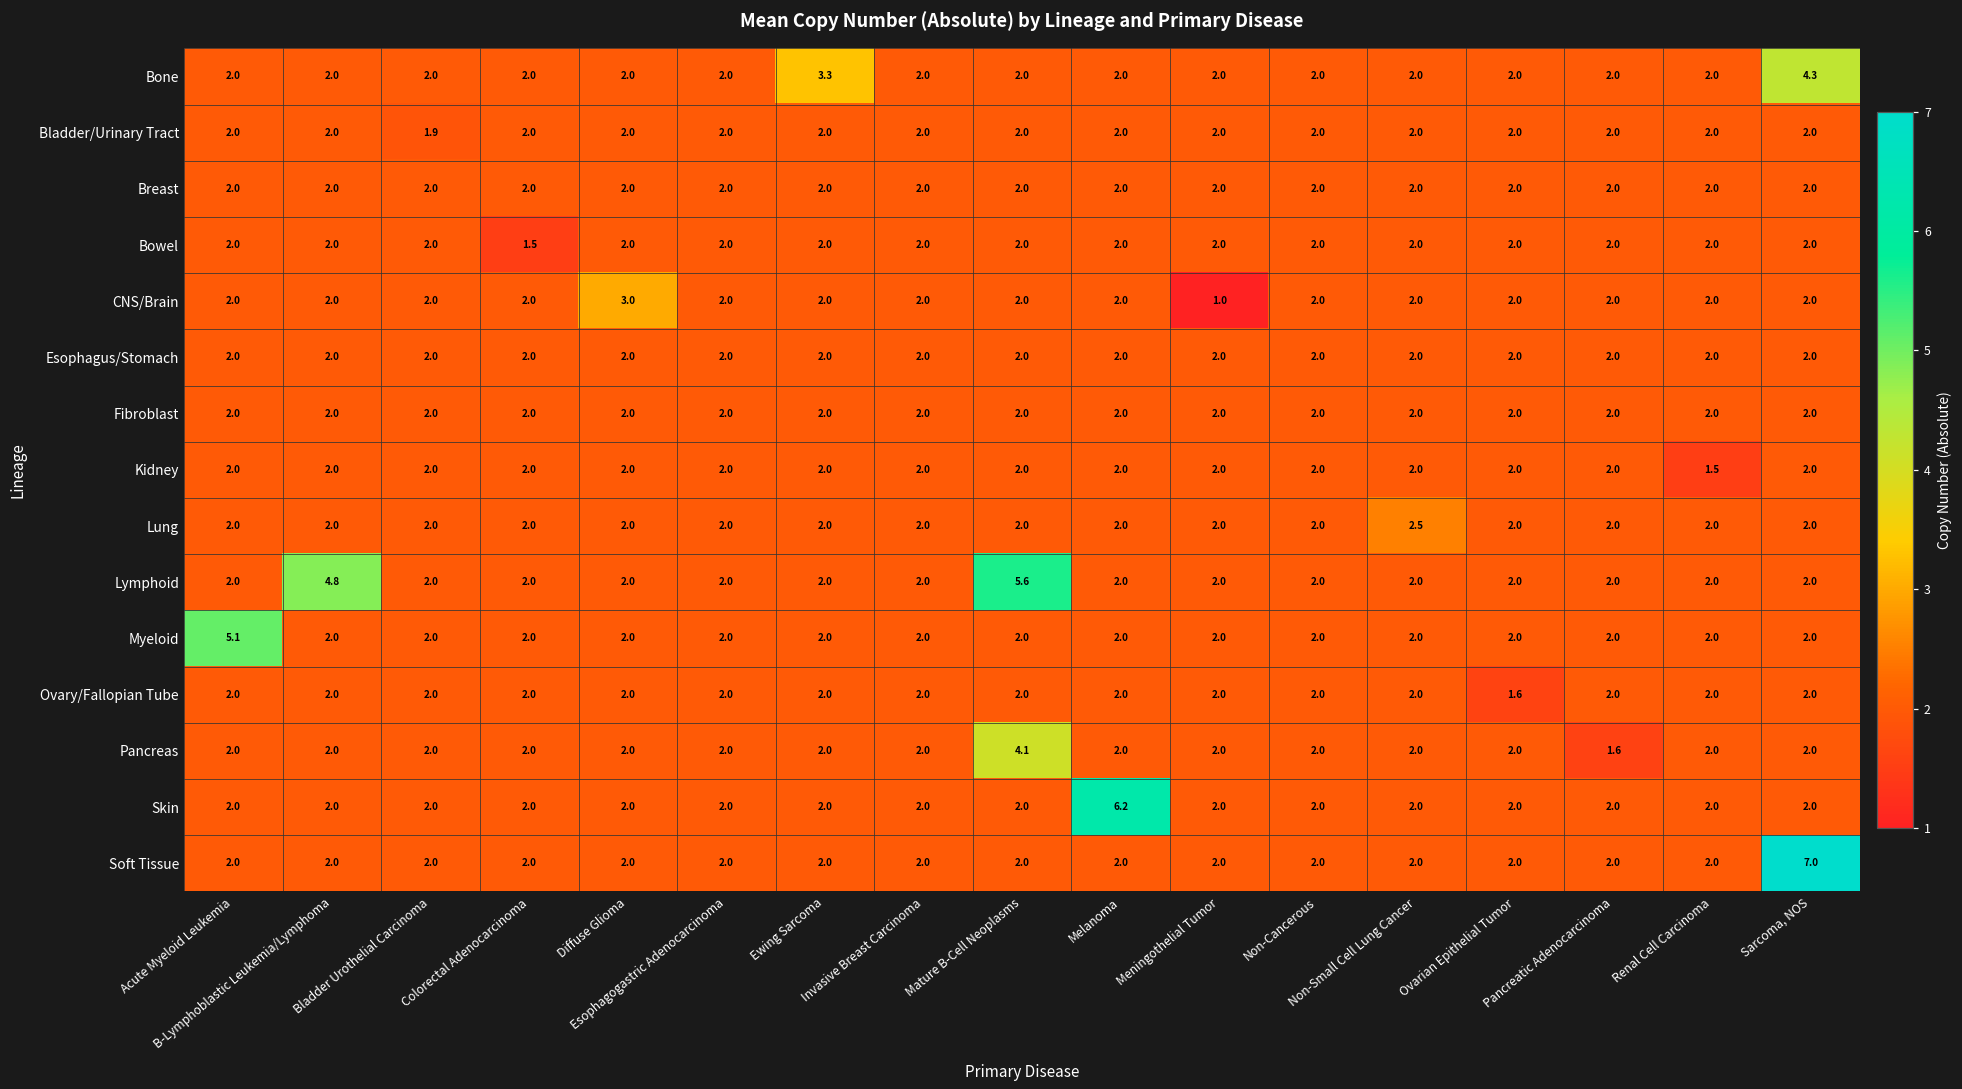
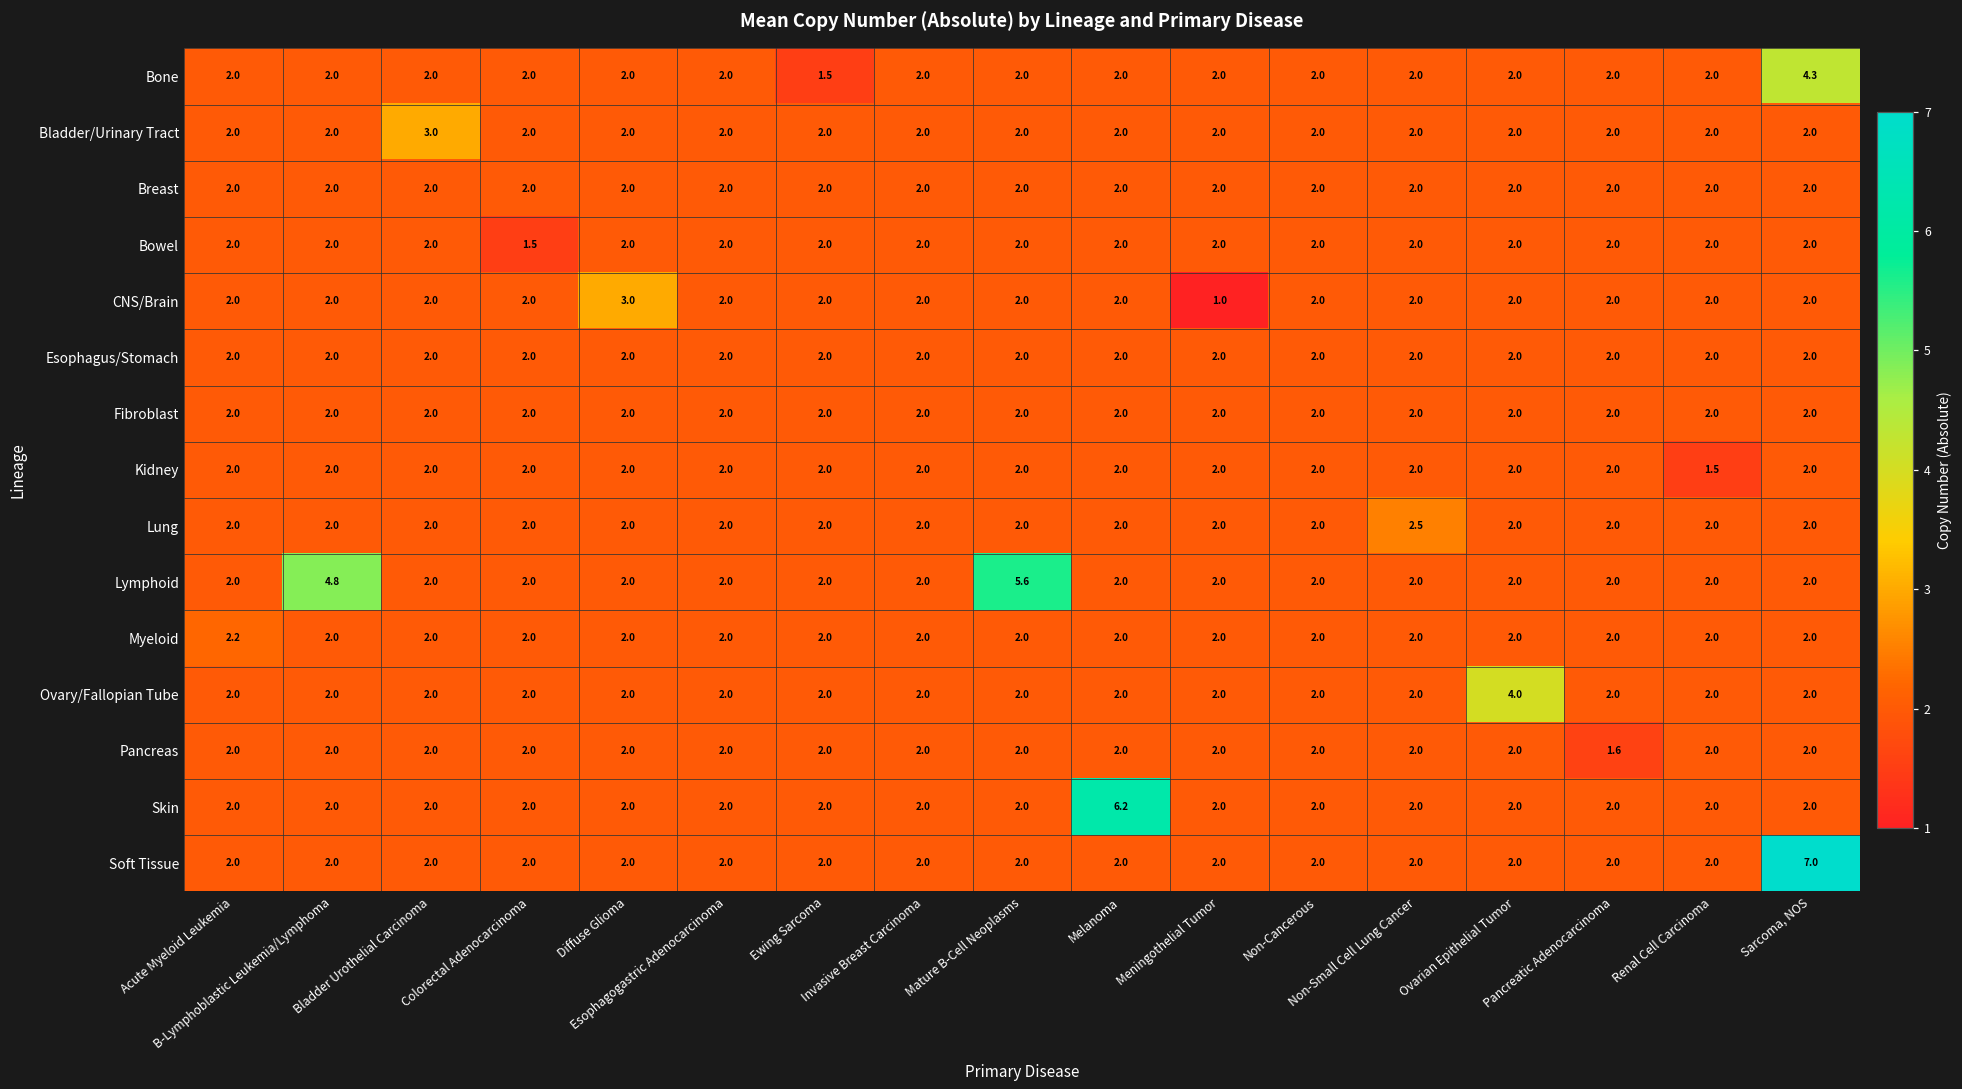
  {
    "Bone": {
      "Acute Myeloid Leukemia": 2.0,
      "B-Lymphoblastic Leukemia/Lymphoma": 2.0,
      "Bladder Urothelial Carcinoma": 2.0,
      "Colorectal Adenocarcinoma": 2.0,
      "Diffuse Glioma": 2.0,
      "Esophagogastric Adenocarcinoma": 2.0,
-     "Ewing Sarcoma": 3.3,
+     "Ewing Sarcoma": 1.5,
      "Invasive Breast Carcinoma": 2.0,
      "Mature B-Cell Neoplasms": 2.0,
      "Melanoma": 2.0,
      "Meningothelial Tumor": 2.0,
      "Non-Cancerous": 2.0,
      "Non-Small Cell Lung Cancer": 2.0,
      "Ovarian Epithelial Tumor": 2.0,
      "Pancreatic Adenocarcinoma": 2.0,
      "Renal Cell Carcinoma": 2.0,
      "Sarcoma, NOS": 4.3
    },
    "Bladder/Urinary Tract": {
      "Acute Myeloid Leukemia": 2.0,
      "B-Lymphoblastic Leukemia/Lymphoma": 2.0,
-     "Bladder Urothelial Carcinoma": 1.9,
+     "Bladder Urothelial Carcinoma": 3.0,
      "Colorectal Adenocarcinoma": 2.0,
      "Diffuse Glioma": 2.0,
      "Esophagogastric Adenocarcinoma": 2.0,
      "Ewing Sarcoma": 2.0,
      "Invasive Breast Carcinoma": 2.0,
      "Mature B-Cell Neoplasms": 2.0,
      "Melanoma": 2.0,
      "Meningothelial Tumor": 2.0,
      "Non-Cancerous": 2.0,
      "Non-Small Cell Lung Cancer": 2.0,
      "Ovarian Epithelial Tumor": 2.0,
      "Pancreatic Adenocarcinoma": 2.0,
      "Renal Cell Carcinoma": 2.0,
      "Sarcoma, NOS": 2.0
    },
    "Myeloid": {
-     "Acute Myeloid Leukemia": 5.1,
+     "Acute Myeloid Leukemia": 2.2,
      "B-Lymphoblastic Leukemia/Lymphoma": 2.0,
      "Bladder Urothelial Carcinoma": 2.0,
      "Colorectal Adenocarcinoma": 2.0,
      "Diffuse Glioma": 2.0,
      "Esophagogastric Adenocarcinoma": 2.0,
      "Ewing Sarcoma": 2.0,
      "Invasive Breast Carcinoma": 2.0,
      "Mature B-Cell Neoplasms": 2.0,
      "Melanoma": 2.0,
      "Meningothelial Tumor": 2.0,
      "Non-Cancerous": 2.0,
      "Non-Small Cell Lung Cancer": 2.0,
      "Ovarian Epithelial Tumor": 2.0,
      "Pancreatic Adenocarcinoma": 2.0,
      "Renal Cell Carcinoma": 2.0,
      "Sarcoma, NOS": 2.0
    },
    "Ovary/Fallopian Tube": {
      "Acute Myeloid Leukemia": 2.0,
      "B-Lymphoblastic Leukemia/Lymphoma": 2.0,
      "Bladder Urothelial Carcinoma": 2.0,
      "Colorectal Adenocarcinoma": 2.0,
      "Diffuse Glioma": 2.0,
      "Esophagogastric Adenocarcinoma": 2.0,
      "Ewing Sarcoma": 2.0,
      "Invasive Breast Carcinoma": 2.0,
      "Mature B-Cell Neoplasms": 2.0,
      "Melanoma": 2.0,
      "Meningothelial Tumor": 2.0,
      "Non-Cancerous": 2.0,
      "Non-Small Cell Lung Cancer": 2.0,
-     "Ovarian Epithelial Tumor": 1.6,
+     "Ovarian Epithelial Tumor": 4.0,
      "Pancreatic Adenocarcinoma": 2.0,
      "Renal Cell Carcinoma": 2.0,
      "Sarcoma, NOS": 2.0
    },
    "Pancreas": {
      "Acute Myeloid Leukemia": 2.0,
      "B-Lymphoblastic Leukemia/Lymphoma": 2.0,
      "Bladder Urothelial Carcinoma": 2.0,
      "Colorectal Adenocarcinoma": 2.0,
      "Diffuse Glioma": 2.0,
      "Esophagogastric Adenocarcinoma": 2.0,
      "Ewing Sarcoma": 2.0,
      "Invasive Breast Carcinoma": 2.0,
-     "Mature B-Cell Neoplasms": 4.1,
+     "Mature B-Cell Neoplasms": 2.0,
      "Melanoma": 2.0,
      "Meningothelial Tumor": 2.0,
      "Non-Cancerous": 2.0,
      "Non-Small Cell Lung Cancer": 2.0,
      "Ovarian Epithelial Tumor": 2.0,
      "Pancreatic Adenocarcinoma": 1.6,
      "Renal Cell Carcinoma": 2.0,
      "Sarcoma, NOS": 2.0
    }
  }
